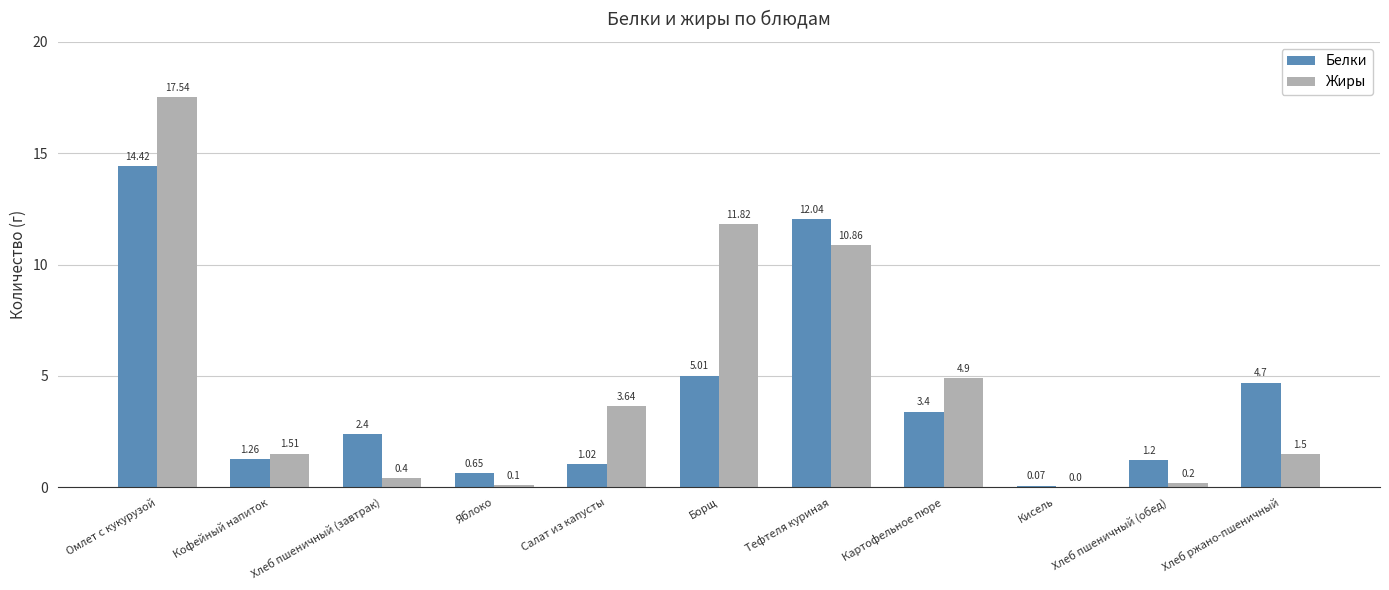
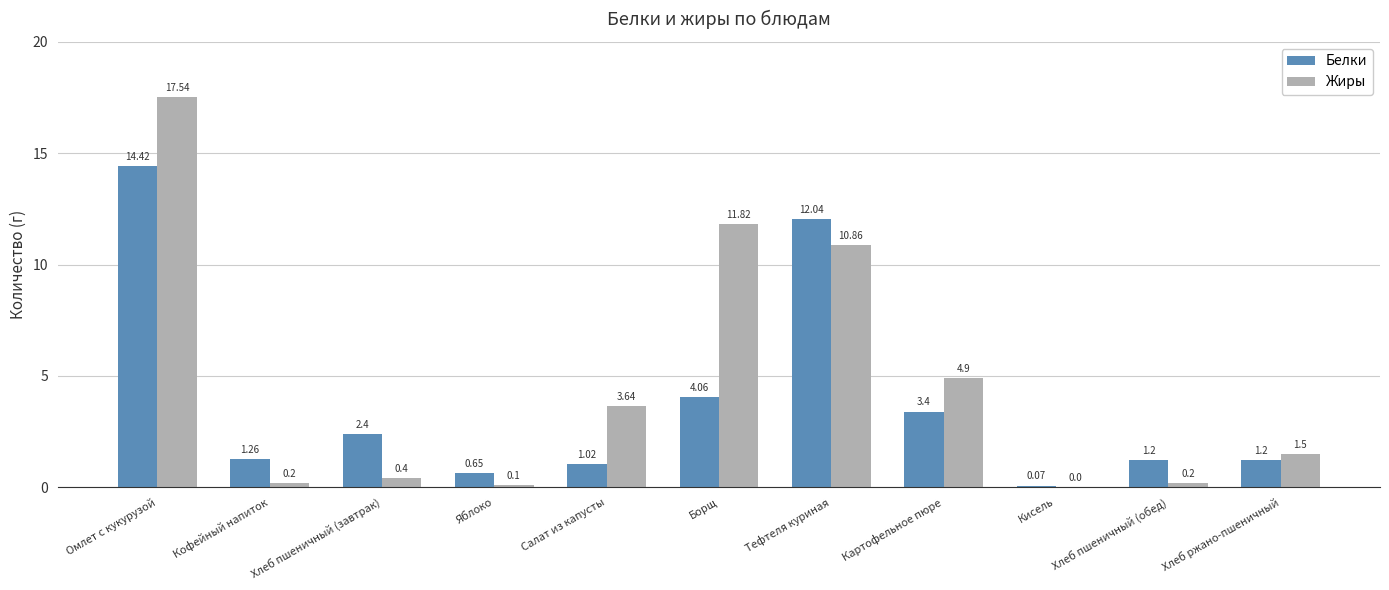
  {
    "Белки": {
      "Омлет с кукурузой": 14.42,
      "Кофейный напиток": 1.26,
      "Хлеб пшеничный (завтрак)": 2.4,
      "Яблоко": 0.65,
      "Салат из капусты": 1.02,
-     "Борщ": 5.01,
+     "Борщ": 4.06,
      "Тефтеля куриная": 12.04,
      "Картофельное пюре": 3.4,
      "Кисель": 0.07,
      "Хлеб пшеничный (обед)": 1.2,
-     "Хлеб ржано-пшеничный": 4.7
+     "Хлеб ржано-пшеничный": 1.2
    },
    "Жиры": {
      "Омлет с кукурузой": 17.54,
-     "Кофейный напиток": 1.51,
+     "Кофейный напиток": 0.2,
      "Хлеб пшеничный (завтрак)": 0.4,
      "Яблоко": 0.1,
      "Салат из капусты": 3.64,
      "Борщ": 11.82,
      "Тефтеля куриная": 10.86,
      "Картофельное пюре": 4.9,
      "Кисель": 0.0,
      "Хлеб пшеничный (обед)": 0.2,
      "Хлеб ржано-пшеничный": 1.5
    }
  }
